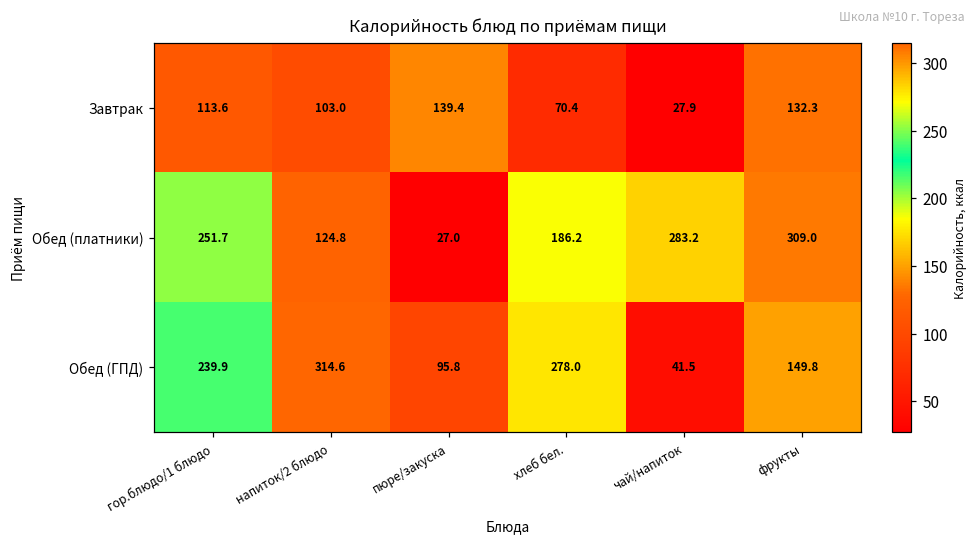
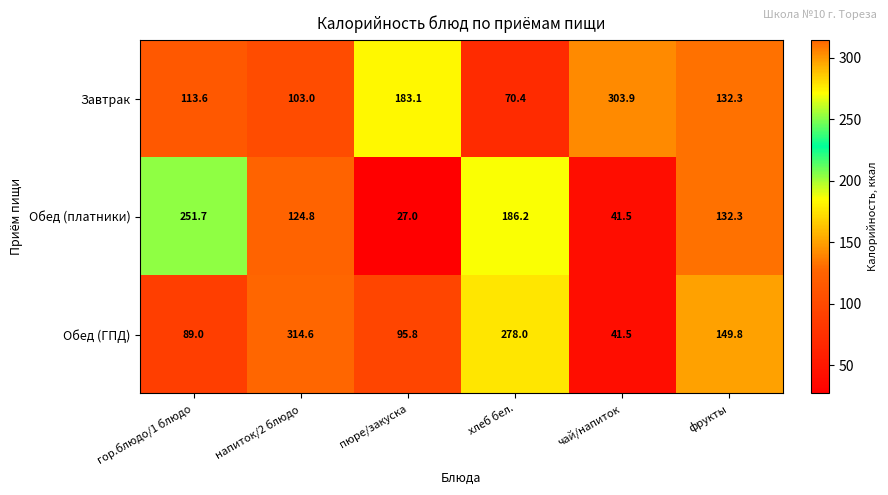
  {
    "Завтрак": {
      "гор.блюдо/1 блюдо": 113.6,
      "напиток/2 блюдо": 103.0,
-     "пюре/закуска": 139.4,
+     "пюре/закуска": 183.1,
      "хлеб бел.": 70.4,
-     "чай/напиток": 27.9,
+     "чай/напиток": 303.9,
      "фрукты": 132.3
    },
    "Обед (платники)": {
      "гор.блюдо/1 блюдо": 251.7,
      "напиток/2 блюдо": 124.8,
      "пюре/закуска": 27.0,
      "хлеб бел.": 186.2,
-     "чай/напиток": 283.2,
-     "фрукты": 309.0
+     "чай/напиток": 41.5,
+     "фрукты": 132.3
    },
    "Обед (ГПД)": {
-     "гор.блюдо/1 блюдо": 239.9,
+     "гор.блюдо/1 блюдо": 89.0,
      "напиток/2 блюдо": 314.6,
      "пюре/закуска": 95.8,
      "хлеб бел.": 278.0,
      "чай/напиток": 41.5,
      "фрукты": 149.8
    }
  }
